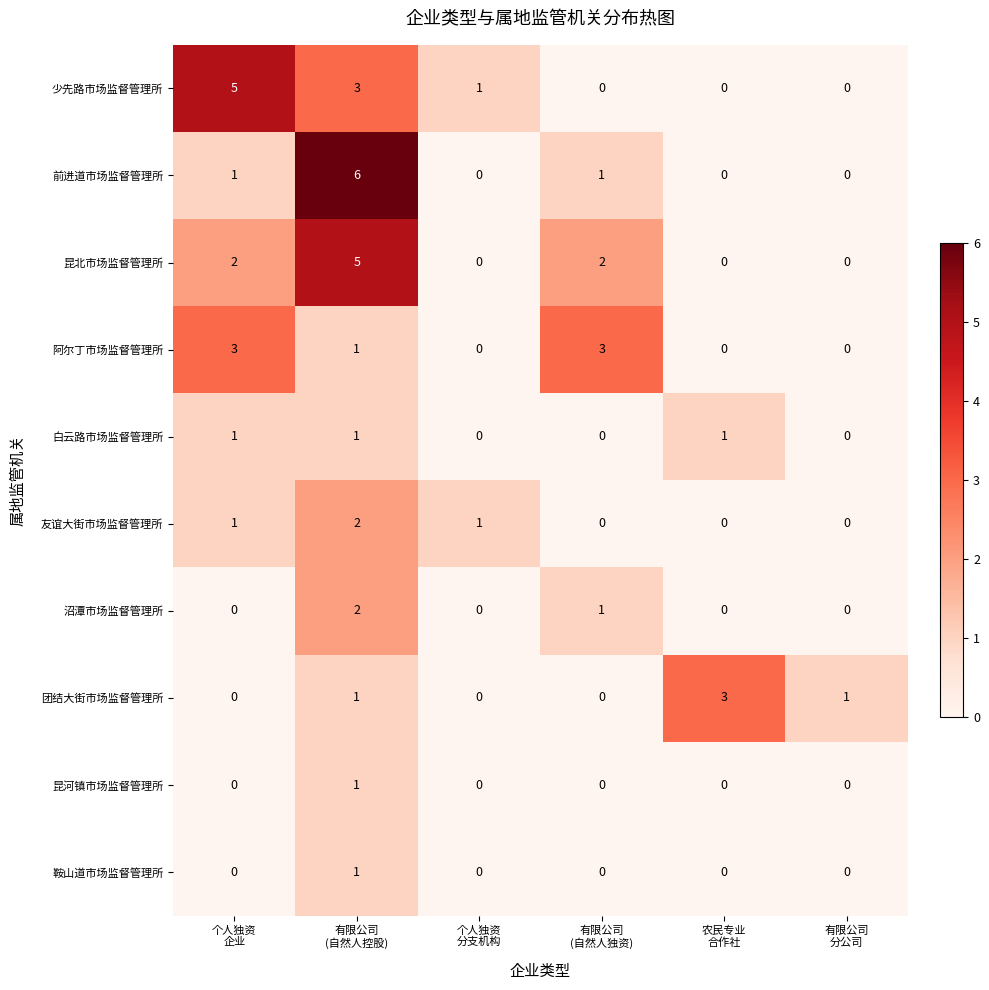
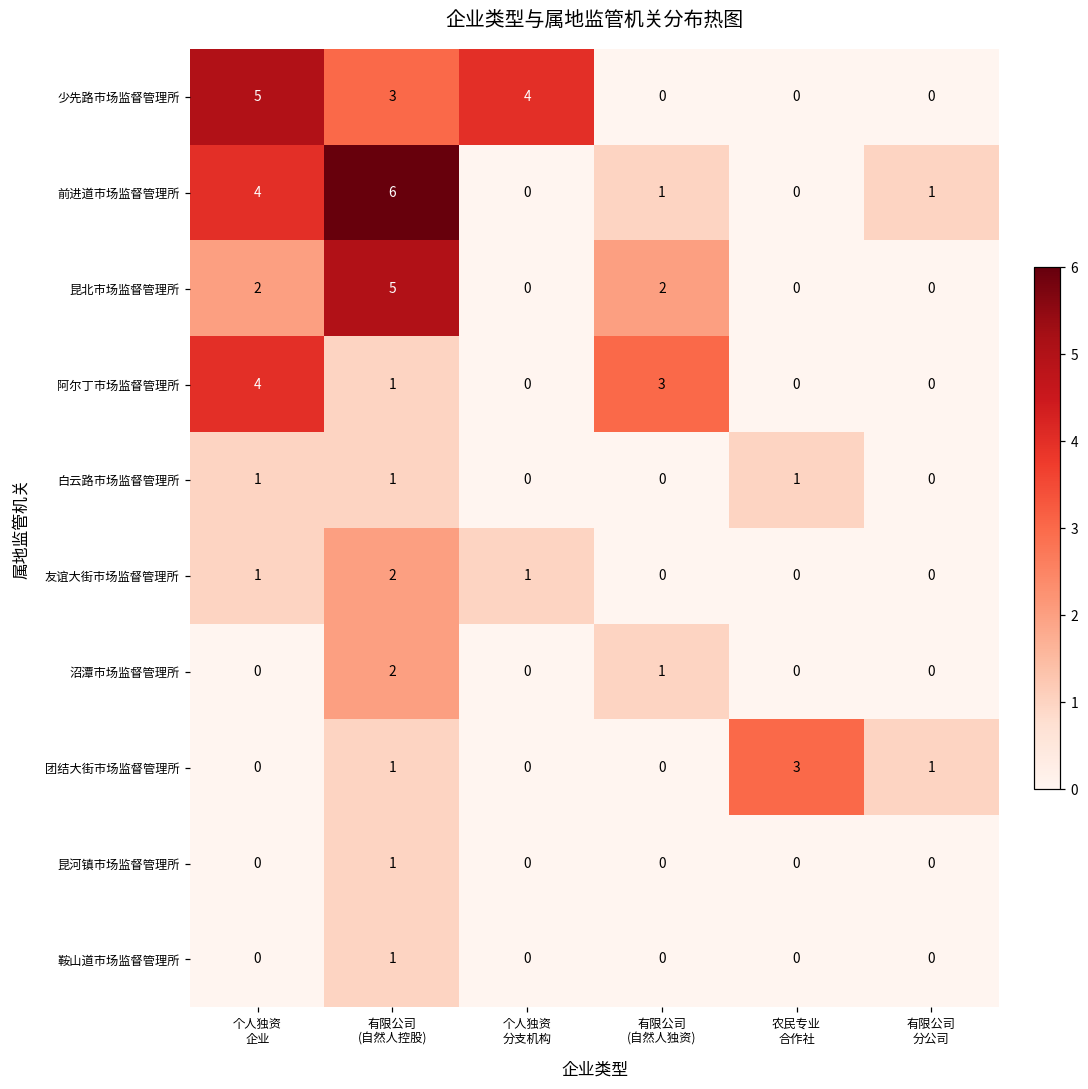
  {
    "少先路市场监督管理所": {
      "个人独资 企业": 5,
      "有限公司 (自然人控股)": 3,
-     "个人独资 分支机构": 1,
+     "个人独资 分支机构": 4,
      "有限公司 (自然人独资)": 0,
      "农民专业 合作社": 0,
      "有限公司 分公司": 0
    },
    "前进道市场监督管理所": {
-     "个人独资 企业": 1,
+     "个人独资 企业": 4,
      "有限公司 (自然人控股)": 6,
      "个人独资 分支机构": 0,
      "有限公司 (自然人独资)": 1,
      "农民专业 合作社": 0,
-     "有限公司 分公司": 0
+     "有限公司 分公司": 1
    },
    "昆北市场监督管理所": {
      "个人独资 企业": 2,
      "有限公司 (自然人控股)": 5,
      "个人独资 分支机构": 0,
      "有限公司 (自然人独资)": 2,
      "农民专业 合作社": 0,
      "有限公司 分公司": 0
    },
    "阿尔丁市场监督管理所": {
-     "个人独资 企业": 3,
+     "个人独资 企业": 4,
      "有限公司 (自然人控股)": 1,
      "个人独资 分支机构": 0,
      "有限公司 (自然人独资)": 3,
      "农民专业 合作社": 0,
      "有限公司 分公司": 0
    },
    "白云路市场监督管理所": {
      "个人独资 企业": 1,
      "有限公司 (自然人控股)": 1,
      "个人独资 分支机构": 0,
      "有限公司 (自然人独资)": 0,
      "农民专业 合作社": 1,
      "有限公司 分公司": 0
    },
    "友谊大街市场监督管理所": {
      "个人独资 企业": 1,
      "有限公司 (自然人控股)": 2,
      "个人独资 分支机构": 1,
      "有限公司 (自然人独资)": 0,
      "农民专业 合作社": 0,
      "有限公司 分公司": 0
    },
    "沼潭市场监督管理所": {
      "个人独资 企业": 0,
      "有限公司 (自然人控股)": 2,
      "个人独资 分支机构": 0,
      "有限公司 (自然人独资)": 1,
      "农民专业 合作社": 0,
      "有限公司 分公司": 0
    },
    "团结大街市场监督管理所": {
      "个人独资 企业": 0,
      "有限公司 (自然人控股)": 1,
      "个人独资 分支机构": 0,
      "有限公司 (自然人独资)": 0,
      "农民专业 合作社": 3,
      "有限公司 分公司": 1
    },
    "昆河镇市场监督管理所": {
      "个人独资 企业": 0,
      "有限公司 (自然人控股)": 1,
      "个人独资 分支机构": 0,
      "有限公司 (自然人独资)": 0,
      "农民专业 合作社": 0,
      "有限公司 分公司": 0
    },
    "鞍山道市场监督管理所": {
      "个人独资 企业": 0,
      "有限公司 (自然人控股)": 1,
      "个人独资 分支机构": 0,
      "有限公司 (自然人独资)": 0,
      "农民专业 合作社": 0,
      "有限公司 分公司": 0
    }
  }
